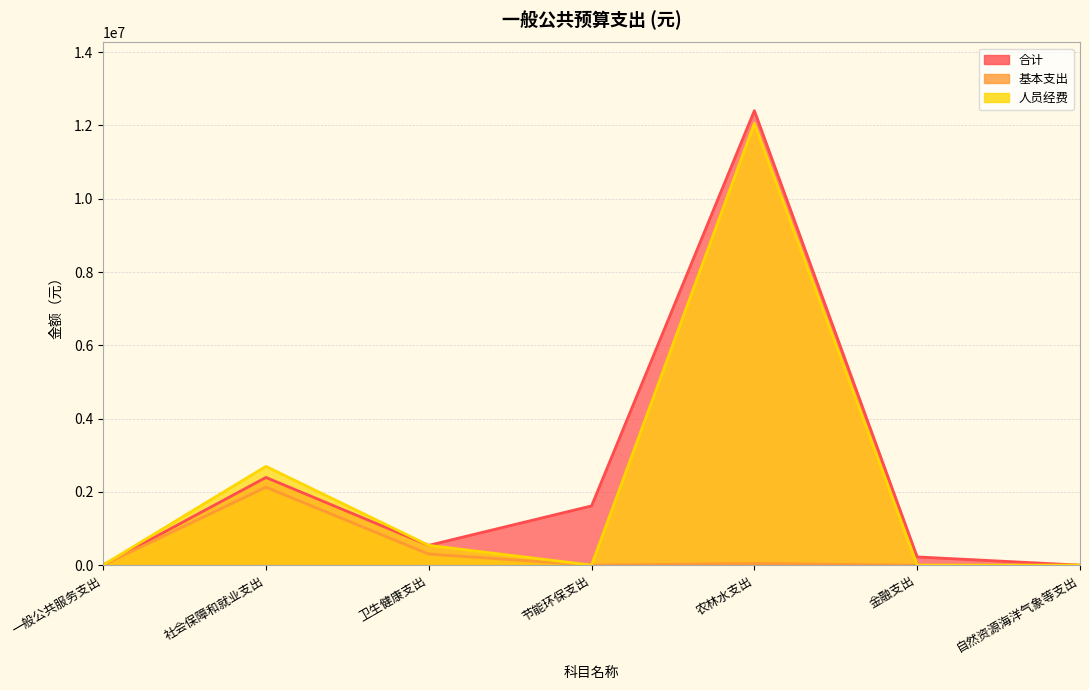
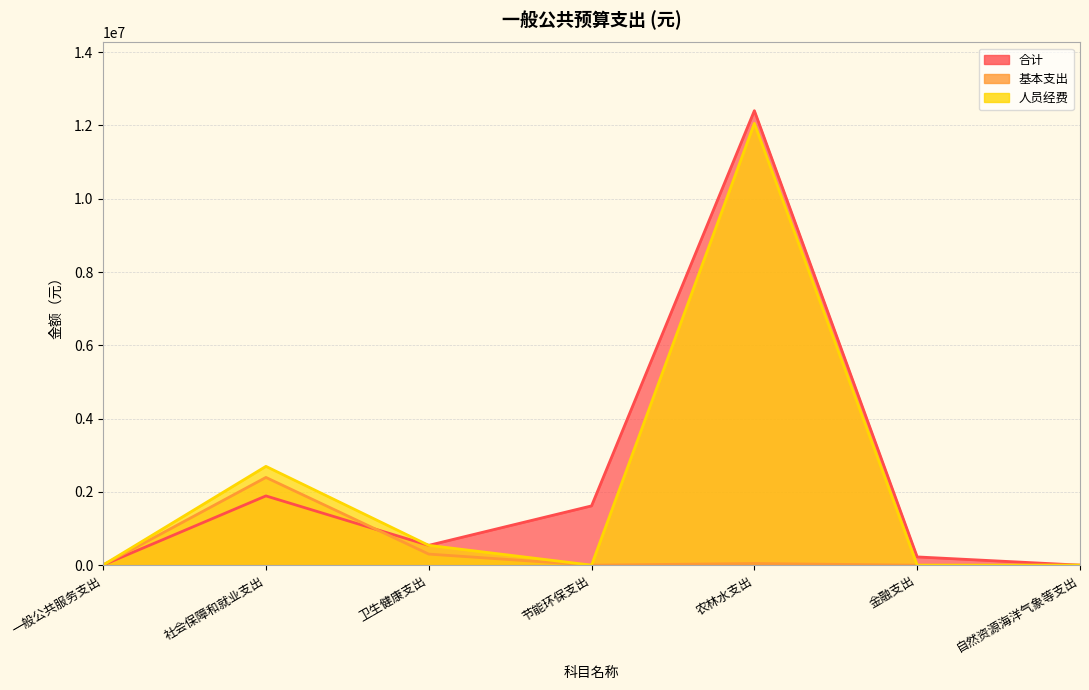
  {
    "合计": {
-     "社会保障和就业支出": 2400000,
+     "社会保障和就业支出": 1900000,
      "节能环保支出": 1600000,
      "农林水支出": 12400000,
      "金融支出": 200000
    },
    "基本支出": {
-     "社会保障和就业支出": 2100000,
+     "社会保障和就业支出": 2400000,
      "卫生健康支出": 300000,
      "农林水支出": 0
    },
    "人员经费": {
      "社会保障和就业支出": 2700000,
      "农林水支出": 12100000
    }
  }
